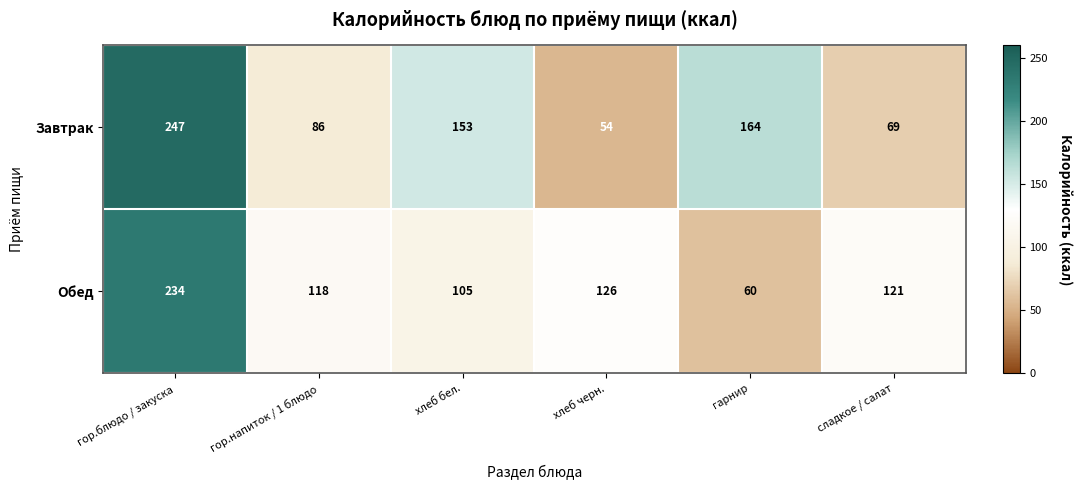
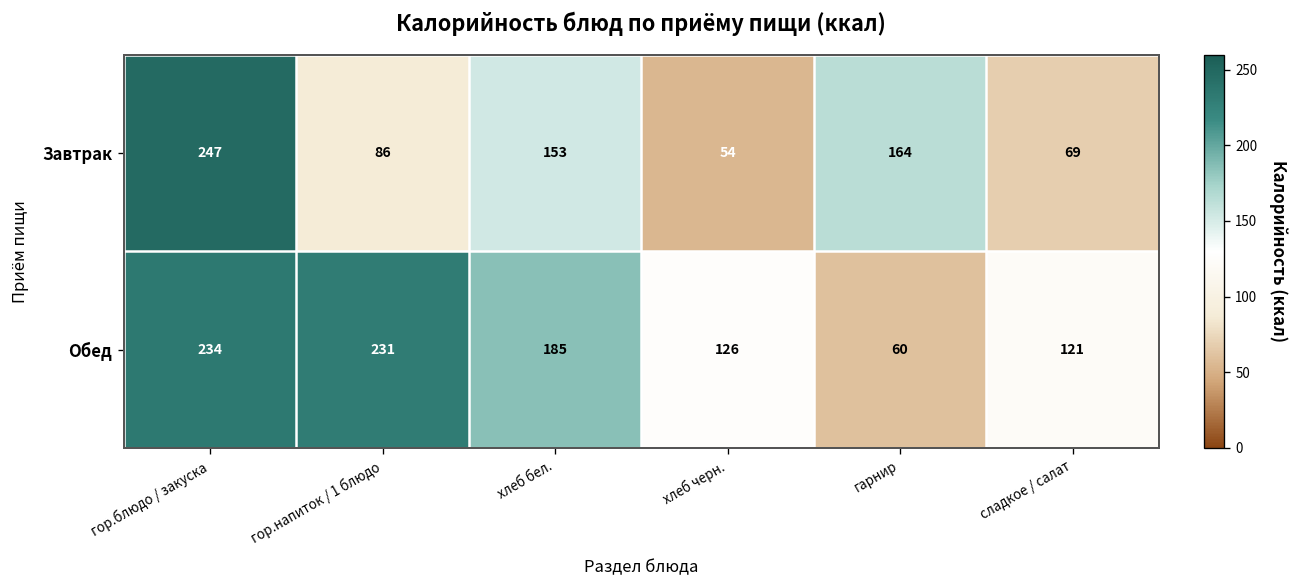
  {
    "Завтрак": {
      "гор.блюдо / закуска": 247,
      "гор.напиток / 1 блюдо": 86,
      "хлеб бел.": 153,
      "хлеб черн.": 54,
      "гарнир": 164,
      "сладкое / салат": 69
    },
    "Обед": {
      "гор.блюдо / закуска": 234,
-     "гор.напиток / 1 блюдо": 118,
-     "хлеб бел.": 105,
+     "гор.напиток / 1 блюдо": 231,
+     "хлеб бел.": 185,
      "хлеб черн.": 126,
      "гарнир": 60,
      "сладкое / салат": 121
    }
  }
